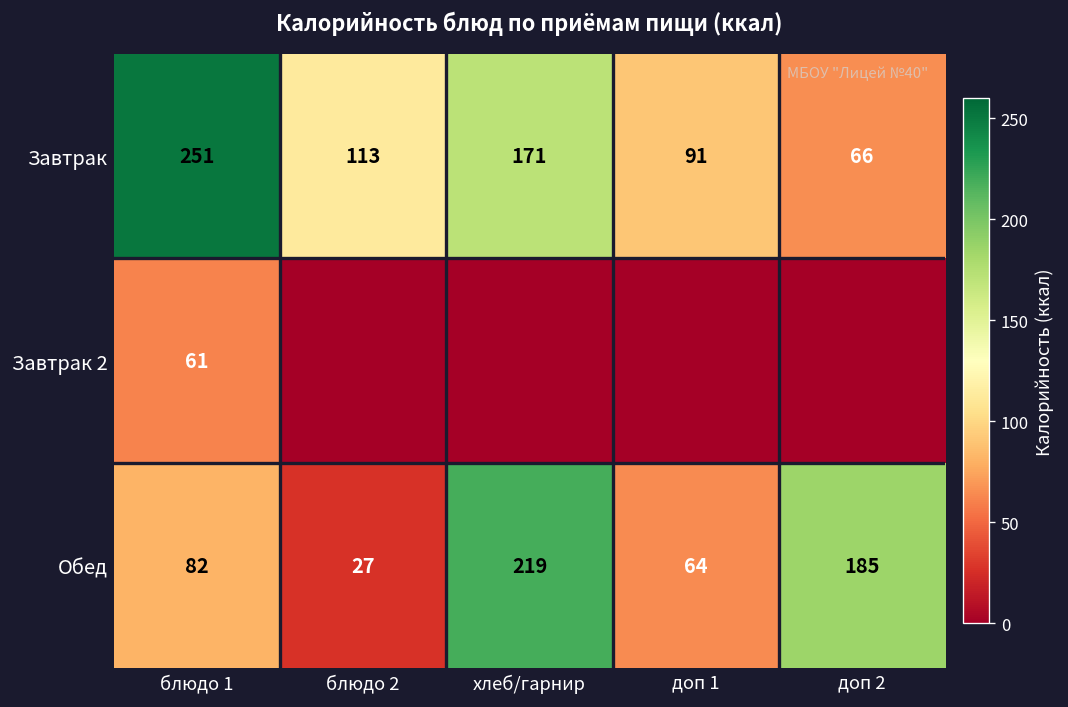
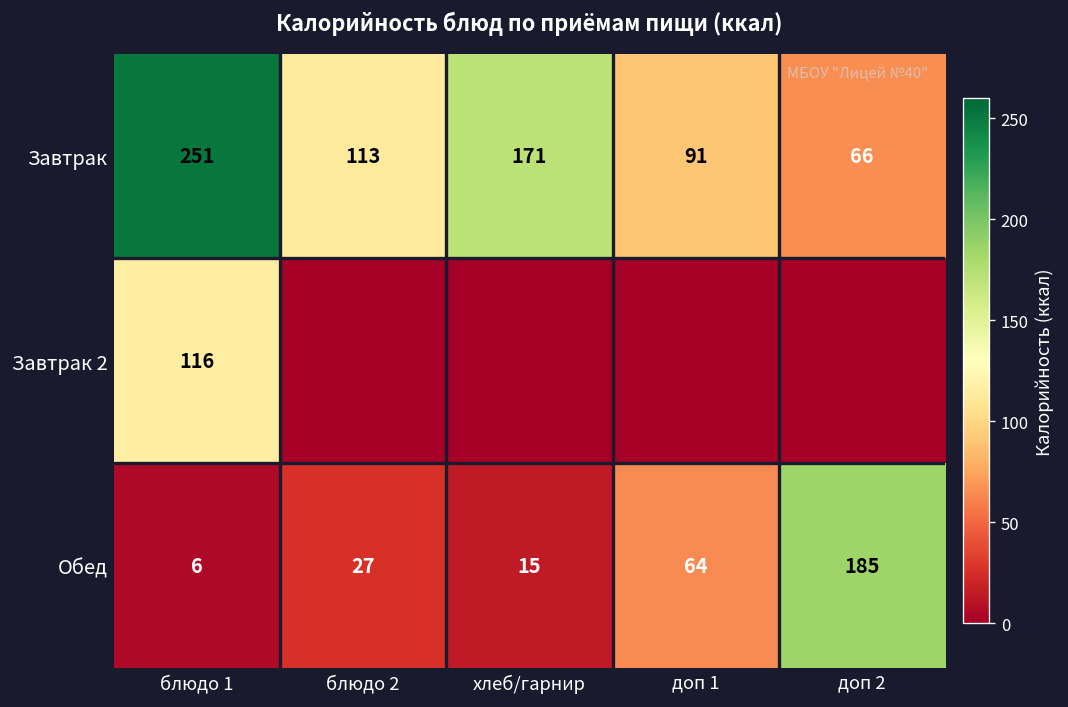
  {
    "Завтрак": {
      "блюдо 1": 251,
      "блюдо 2": 113,
      "хлеб/гарнир": 171,
      "доп 1": 91
    },
    "Завтрак 2": {
-     "блюдо 1": 61
+     "блюдо 1": 116
    },
    "Обед": {
-     "блюдо 1": 82,
+     "блюдо 1": 6,
      "блюдо 2": 27,
-     "хлеб/гарнир": 219,
+     "хлеб/гарнир": 15,
      "доп 1": 64,
      "доп 2": 185
    }
  }
